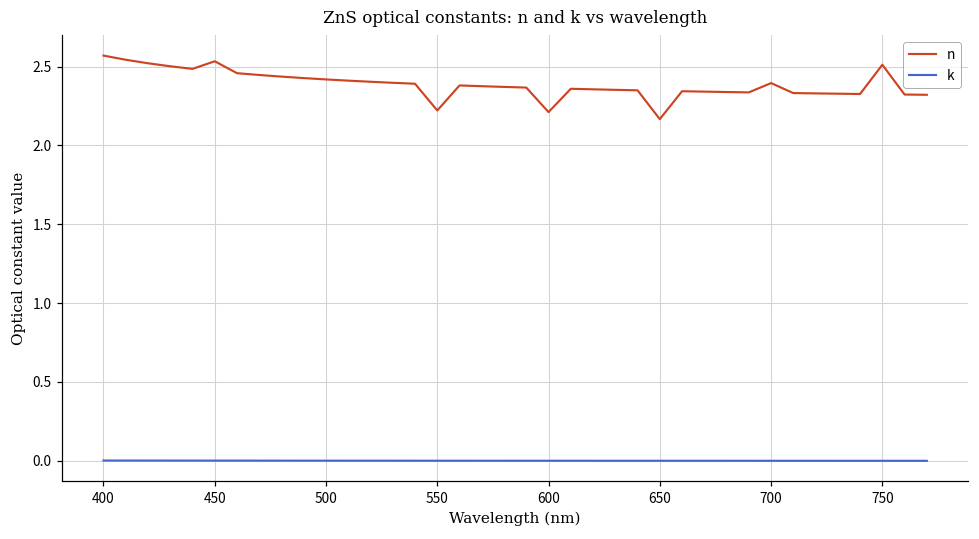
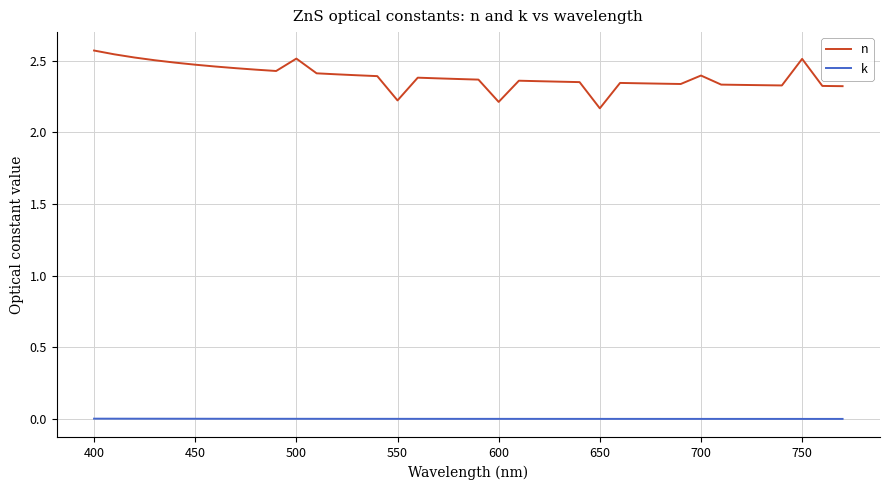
  {
    "n": {
      "400": 2.57,
-     "450": 2.53,
-     "500": 2.42,
+     "450": 2.47,
+     "500": 2.51,
      "550": 2.22,
      "600": 2.21,
      "650": 2.17,
      "700": 2.40,
      "750": 2.51
    },
    "k": {
      "400": 0.00,
      "450": 0.00,
      "500": 0.00,
      "550": 0.00,
      "600": 0.00,
      "650": 0.00,
      "700": 0.00,
      "750": 0.00
    }
  }
